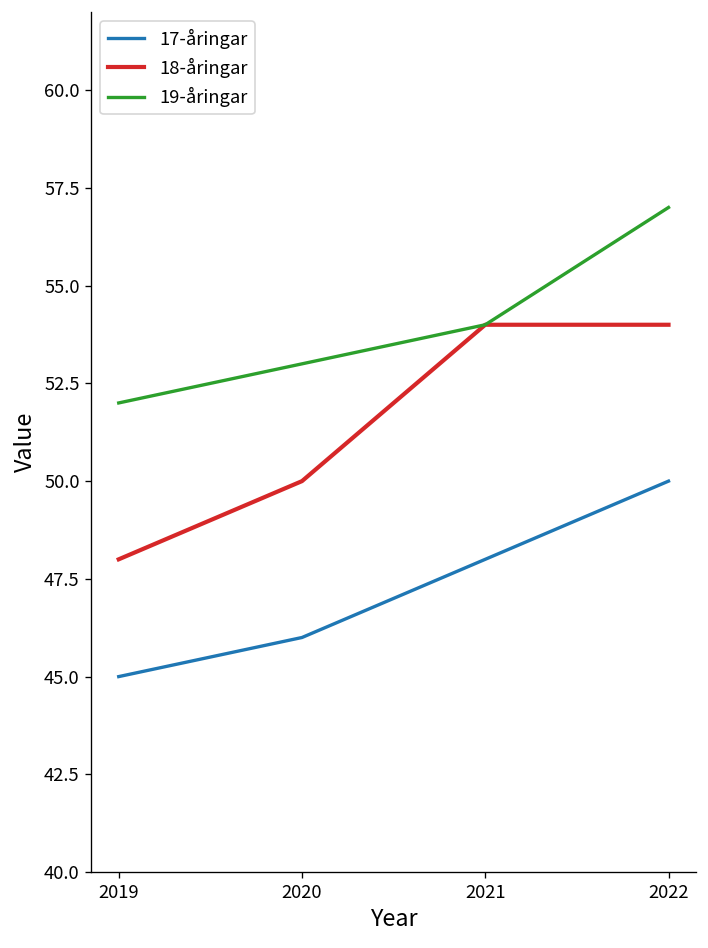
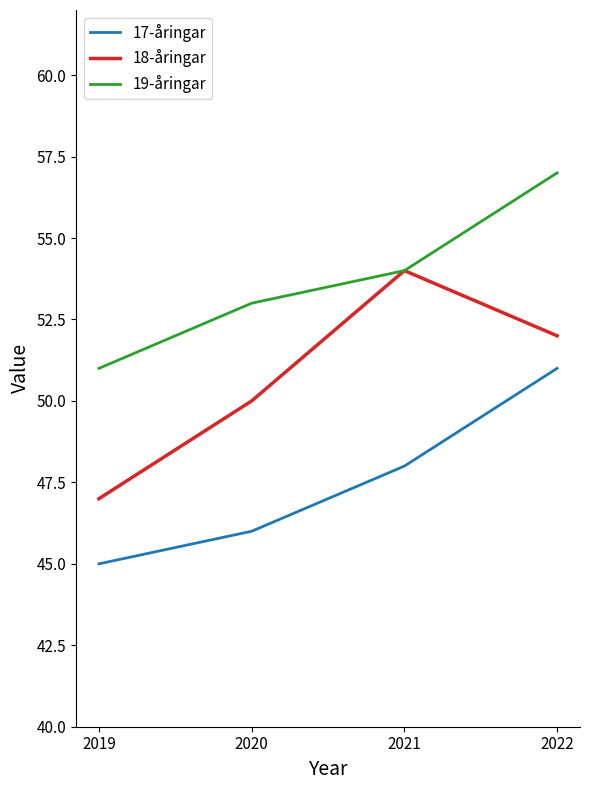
  {
    "17-åringar": {
      "2019": 45,
      "2020": 46,
      "2021": 48,
-     "2022": 50
+     "2022": 51
    },
    "18-åringar": {
-     "2019": 48,
+     "2019": 47,
      "2020": 50,
-     "2022": 54
+     "2022": 52
    },
    "19-åringar": {
-     "2019": 52,
+     "2019": 51,
      "2020": 53,
      "2022": 57
    }
  }
